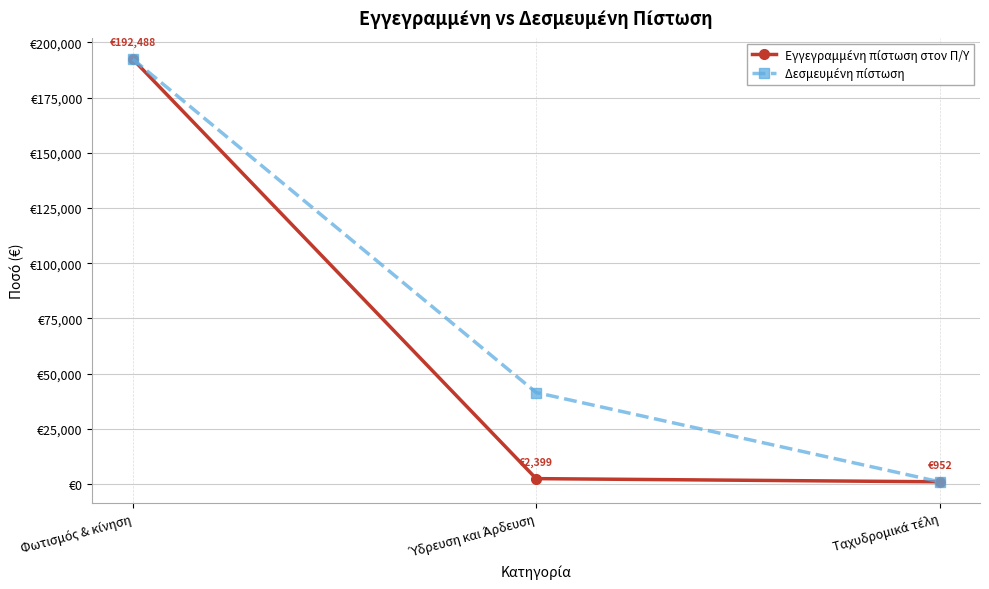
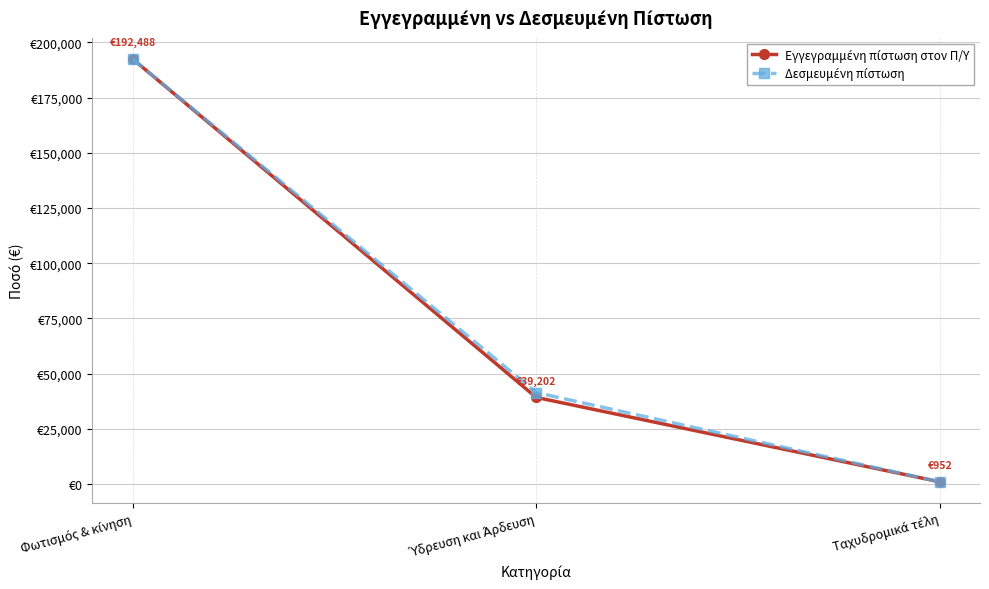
  {
    "Εγγεγραμμένη πίστωση στον Π/Υ": {
-     "Ύδρευση και Άρδευση": "€2,399"
+     "Ύδρευση και Άρδευση": "€39,202"
    }
  }
